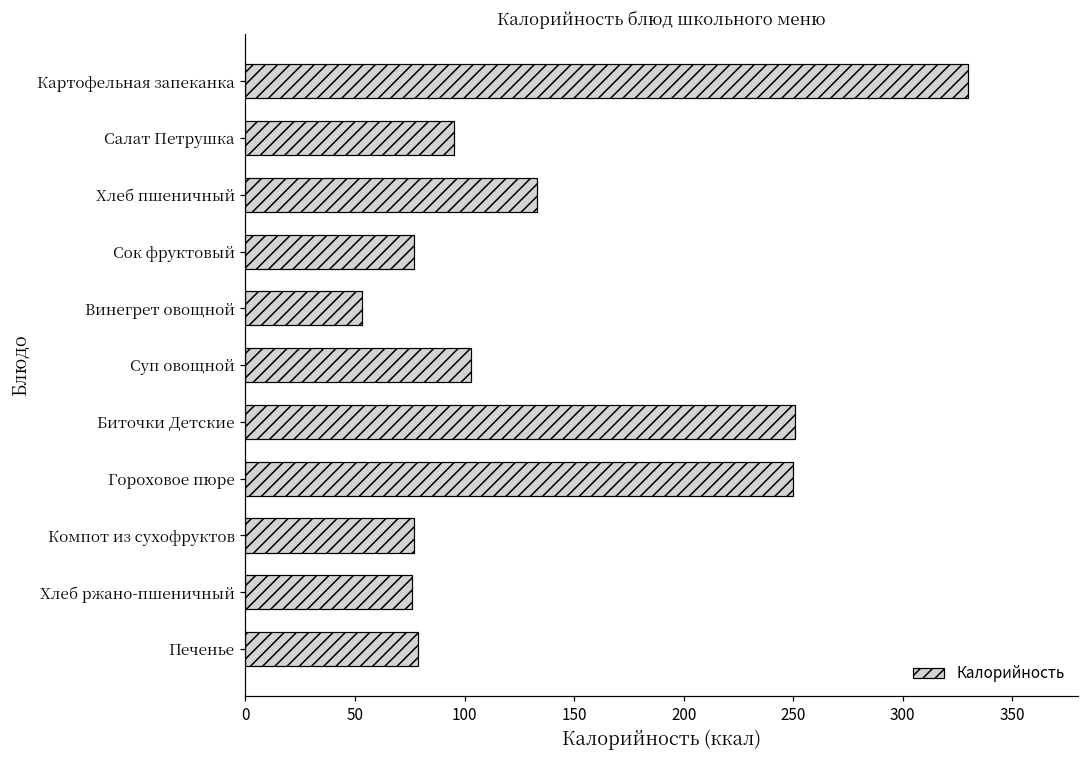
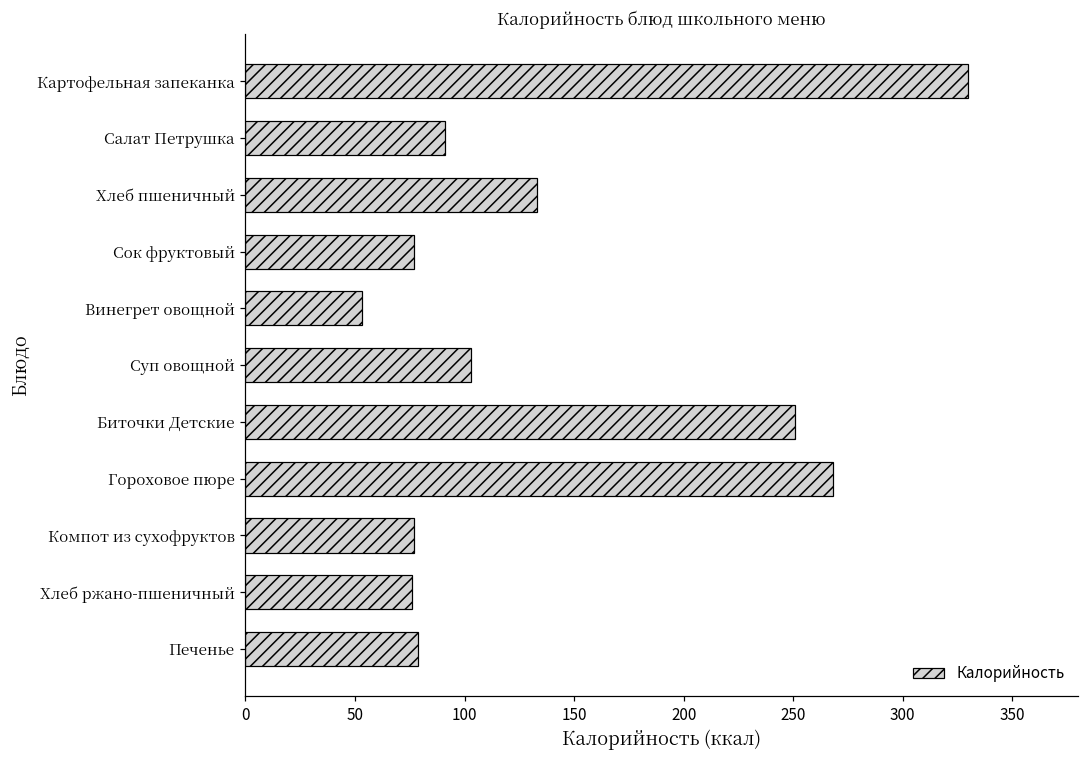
  {
    "Картофельная запеканка": 330,
-   "Салат Петрушка": 95,
+   "Салат Петрушка": 91,
    "Хлеб пшеничный": 133,
    "Сок фруктовый": 77,
    "Винегрет овощной": 53,
    "Суп овощной": 103,
    "Биточки Детские": 251,
-   "Гороховое пюре": 250,
+   "Гороховое пюре": 268,
    "Компот из сухофруктов": 77,
    "Хлеб ржано-пшеничный": 76,
    "Печенье": 79
  }
